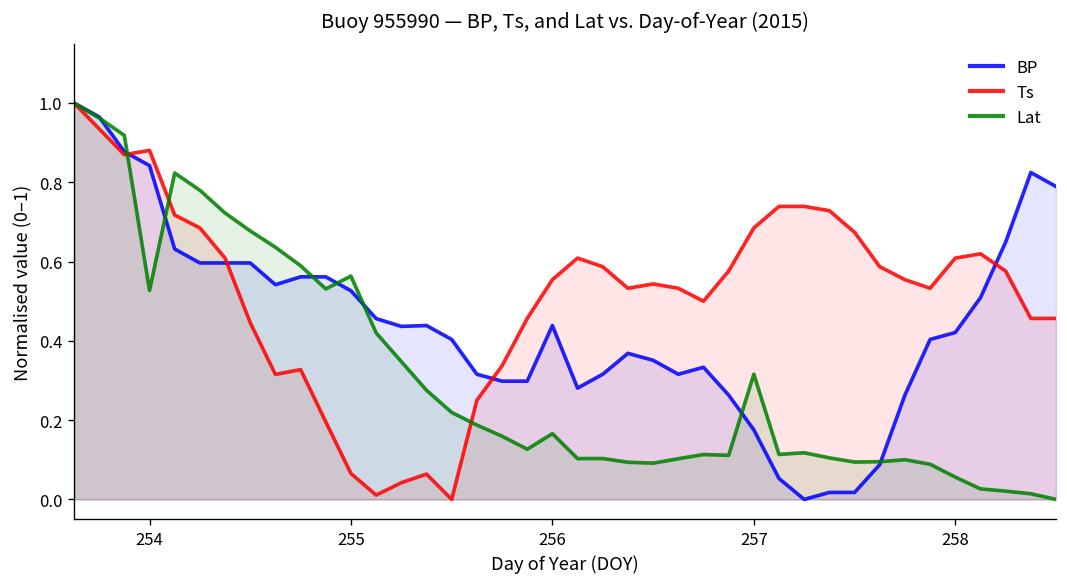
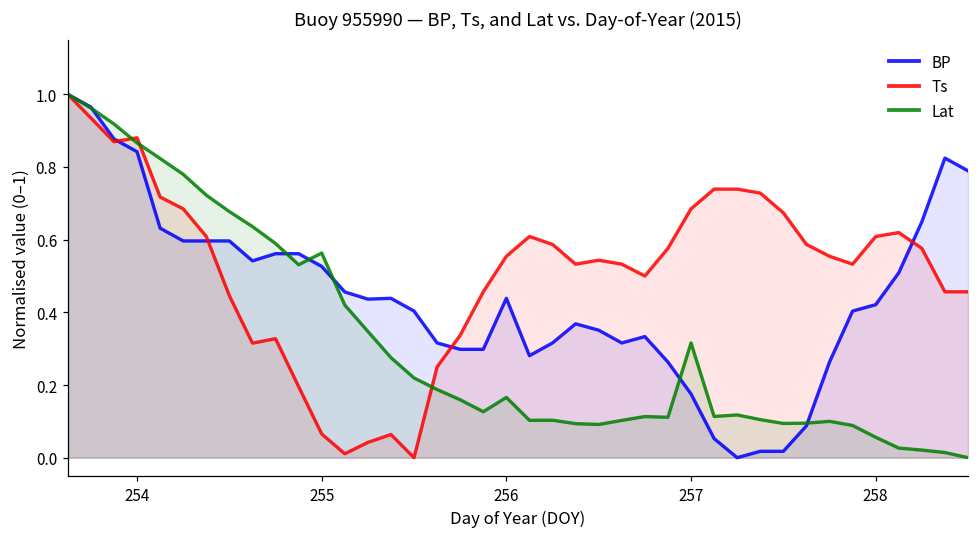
  {
    "BP": {
      "254": 0.84,
      "255": 0.53,
      "256": 0.44,
      "257": 0.18,
      "258": 0.42
    },
    "Ts": {
      "254": 0.88,
      "255": 0.07,
      "256": 0.55,
      "257": 0.68,
      "258": 0.61
    },
    "Lat": {
-     "254": 0.53,
+     "254": 0.87,
      "255": 0.56,
      "256": 0.17,
      "257": 0.32,
      "258": 0.06
    }
  }
